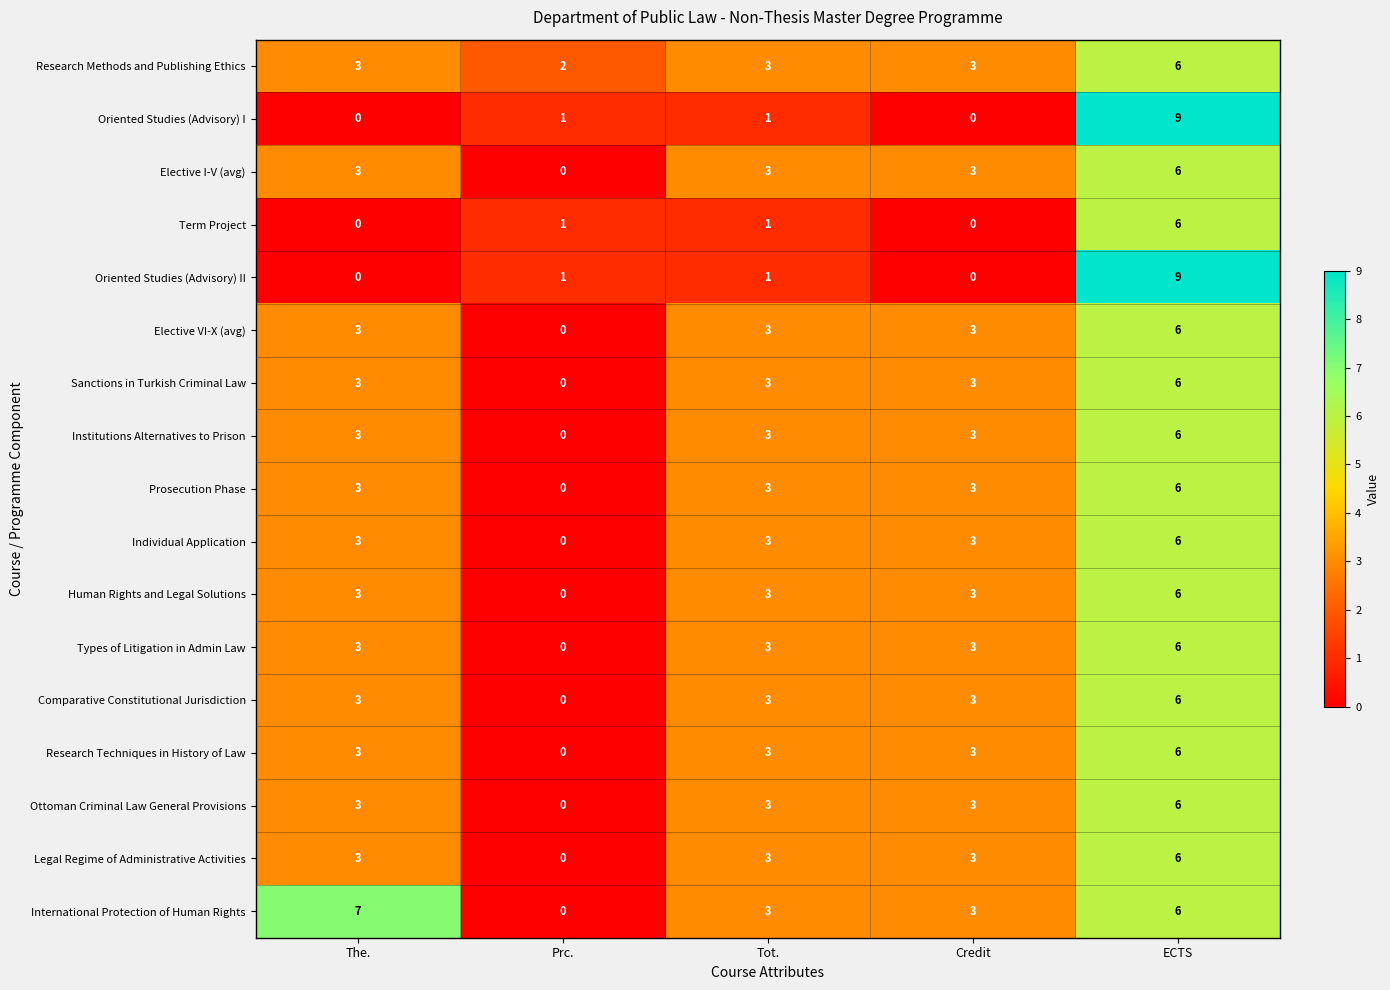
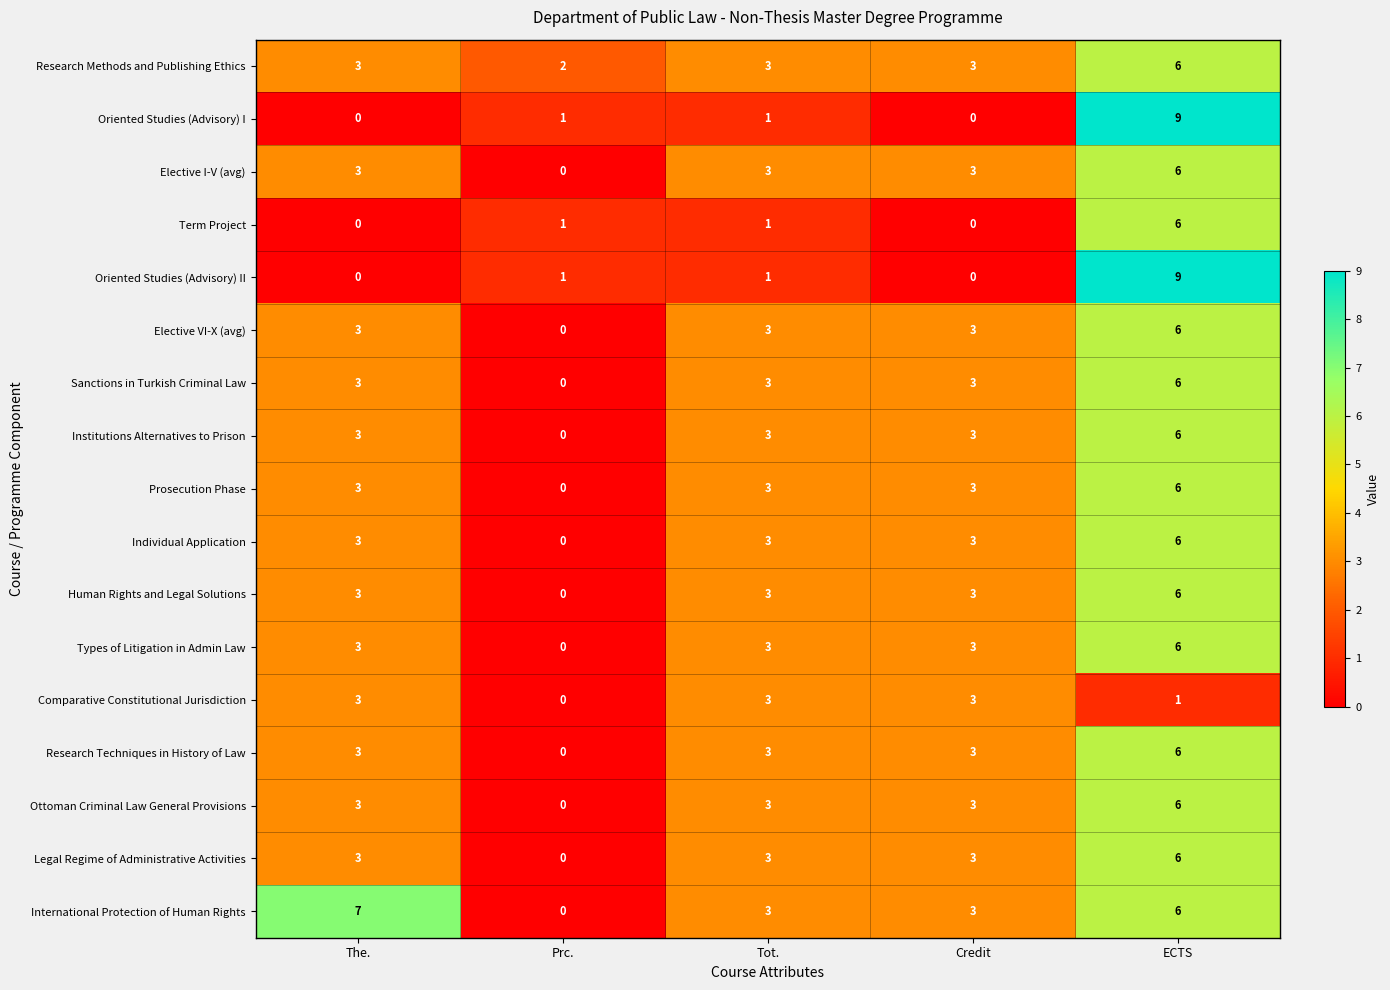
  {
    "Research Methods and Publishing Ethics": {
      "The.": 3,
      "Prc.": 2,
      "Tot.": 3,
      "Credit": 3,
      "ECTS": 6
    },
    "Oriented Studies (Advisory) I": {
      "The.": 0,
      "Prc.": 1,
      "Tot.": 1,
      "Credit": 0,
      "ECTS": 9
    },
    "Elective I-V (avg)": {
      "The.": 3,
      "Prc.": 0,
      "Tot.": 3,
      "Credit": 3,
      "ECTS": 6
    },
    "Term Project": {
      "The.": 0,
      "Prc.": 1,
      "Tot.": 1,
      "Credit": 0,
      "ECTS": 6
    },
    "Oriented Studies (Advisory) II": {
      "The.": 0,
      "Prc.": 1,
      "Tot.": 1,
      "Credit": 0,
      "ECTS": 9
    },
    "Elective VI-X (avg)": {
      "The.": 3,
      "Prc.": 0,
      "Tot.": 3,
      "Credit": 3,
      "ECTS": 6
    },
    "Sanctions in Turkish Criminal Law": {
      "The.": 3,
      "Prc.": 0,
      "Tot.": 3,
      "Credit": 3,
      "ECTS": 6
    },
    "Institutions Alternatives to Prison": {
      "The.": 3,
      "Prc.": 0,
      "Tot.": 3,
      "Credit": 3,
      "ECTS": 6
    },
    "Prosecution Phase": {
      "The.": 3,
      "Prc.": 0,
      "Tot.": 3,
      "Credit": 3,
      "ECTS": 6
    },
    "Individual Application": {
      "The.": 3,
      "Prc.": 0,
      "Tot.": 3,
      "Credit": 3,
      "ECTS": 6
    },
    "Human Rights and Legal Solutions": {
      "The.": 3,
      "Prc.": 0,
      "Tot.": 3,
      "Credit": 3,
      "ECTS": 6
    },
    "Types of Litigation in Admin Law": {
      "The.": 3,
      "Prc.": 0,
      "Tot.": 3,
      "Credit": 3,
      "ECTS": 6
    },
    "Comparative Constitutional Jurisdiction": {
      "The.": 3,
      "Prc.": 0,
      "Tot.": 3,
      "Credit": 3,
-     "ECTS": 6
+     "ECTS": 1
    },
    "Research Techniques in History of Law": {
      "The.": 3,
      "Prc.": 0,
      "Tot.": 3,
      "Credit": 3,
      "ECTS": 6
    },
    "Ottoman Criminal Law General Provisions": {
      "The.": 3,
      "Prc.": 0,
      "Tot.": 3,
      "Credit": 3,
      "ECTS": 6
    },
    "Legal Regime of Administrative Activities": {
      "The.": 3,
      "Prc.": 0,
      "Tot.": 3,
      "Credit": 3,
      "ECTS": 6
    },
    "International Protection of Human Rights": {
      "The.": 7,
      "Prc.": 0,
      "Tot.": 3,
      "Credit": 3,
      "ECTS": 6
    }
  }
